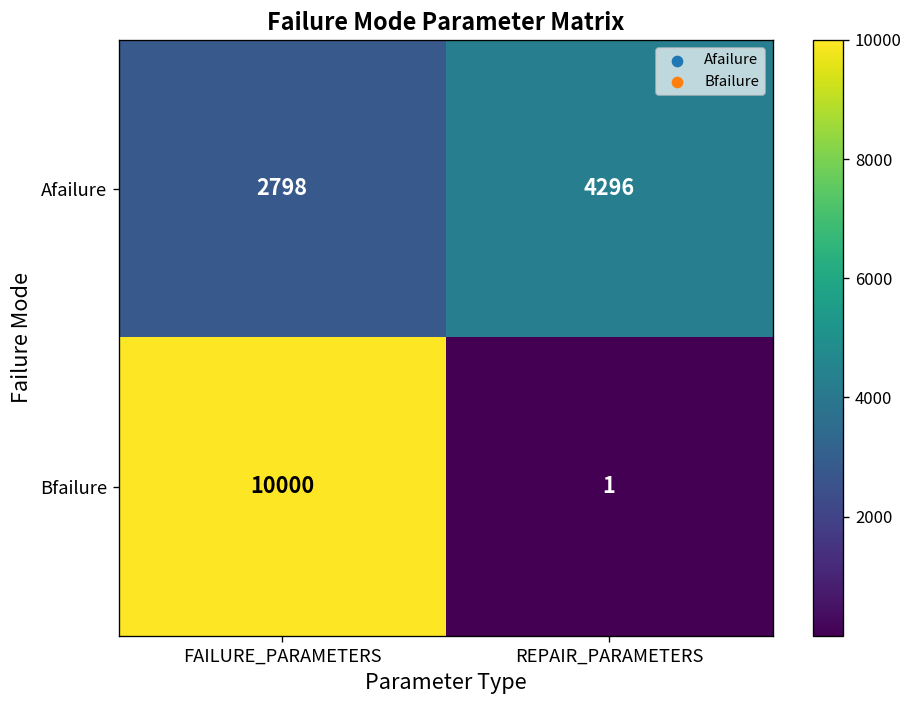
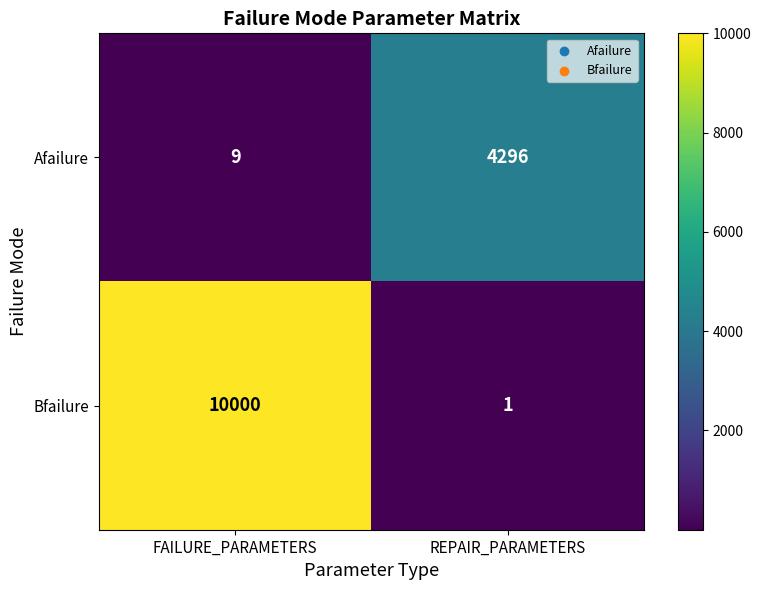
  {
    "Afailure": {
-     "FAILURE_PARAMETERS": 2798,
+     "FAILURE_PARAMETERS": 9,
      "REPAIR_PARAMETERS": 4296
    },
    "Bfailure": {
      "FAILURE_PARAMETERS": 10000,
      "REPAIR_PARAMETERS": 1
    }
  }
